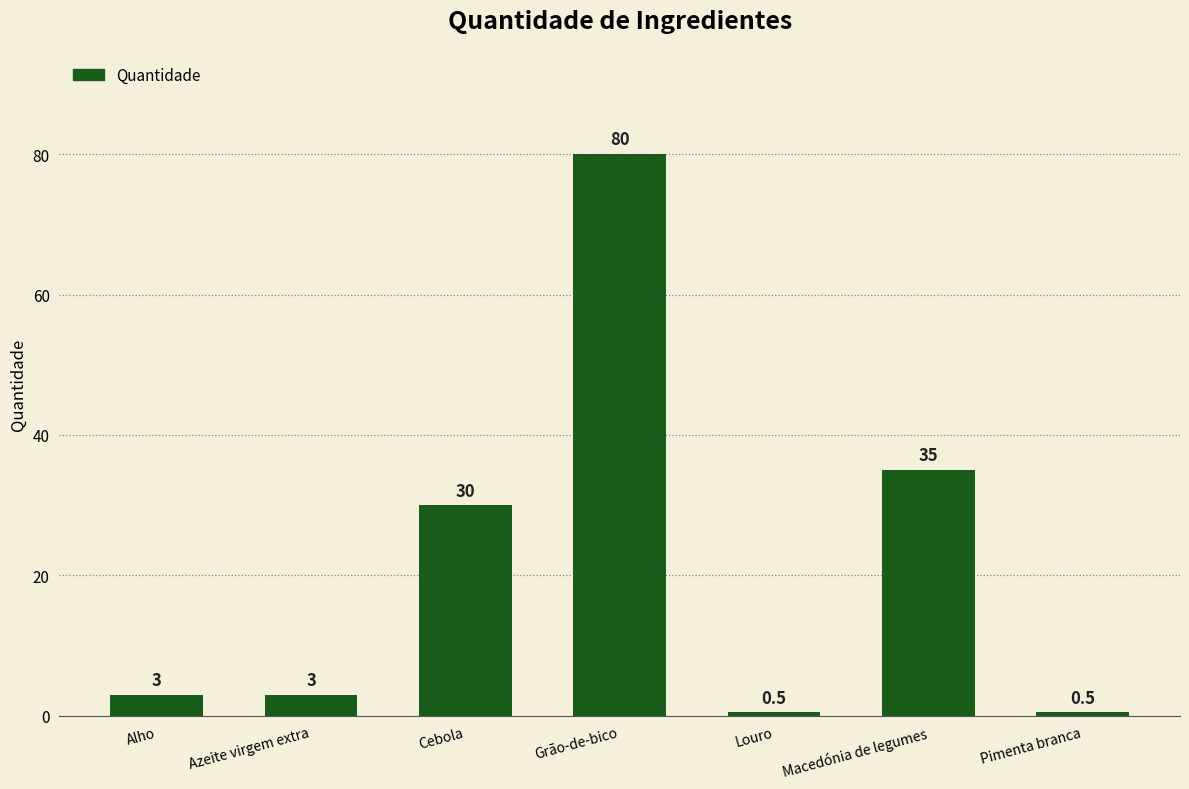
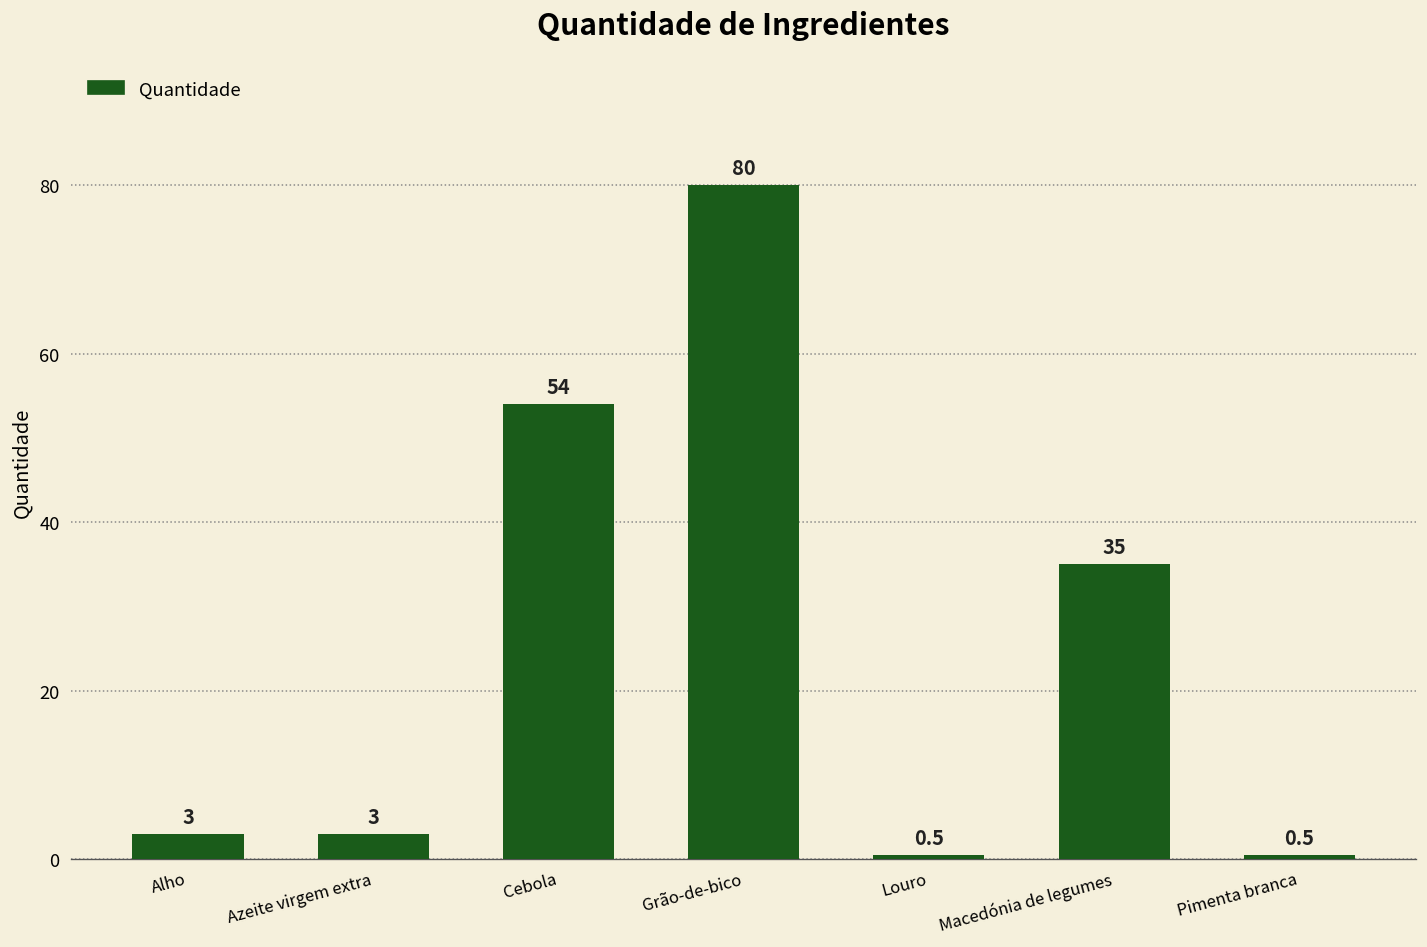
  {
    "Alho": 3,
    "Azeite virgem extra": 3,
-   "Cebola": 30,
+   "Cebola": 54,
    "Grão-de-bico": 80,
    "Louro": 0.5,
    "Macedónia de legumes": 35,
    "Pimenta branca": 0.5
  }
